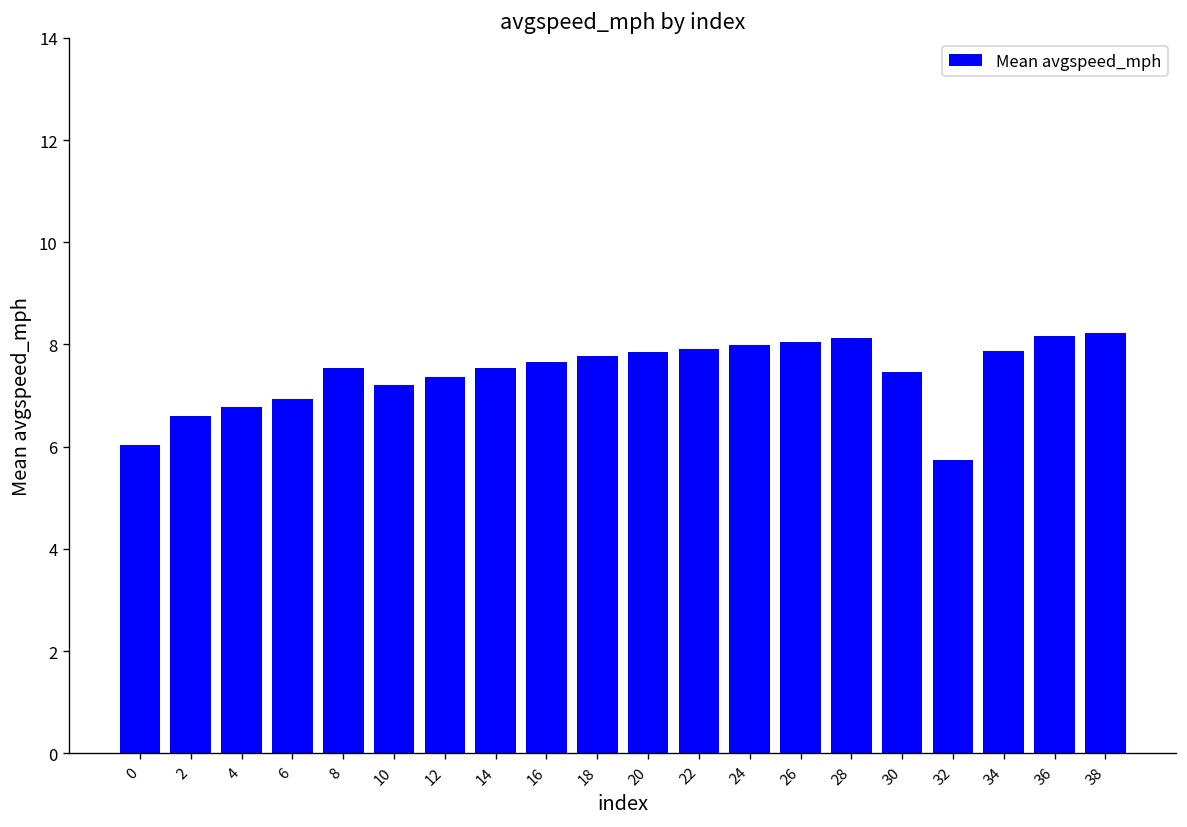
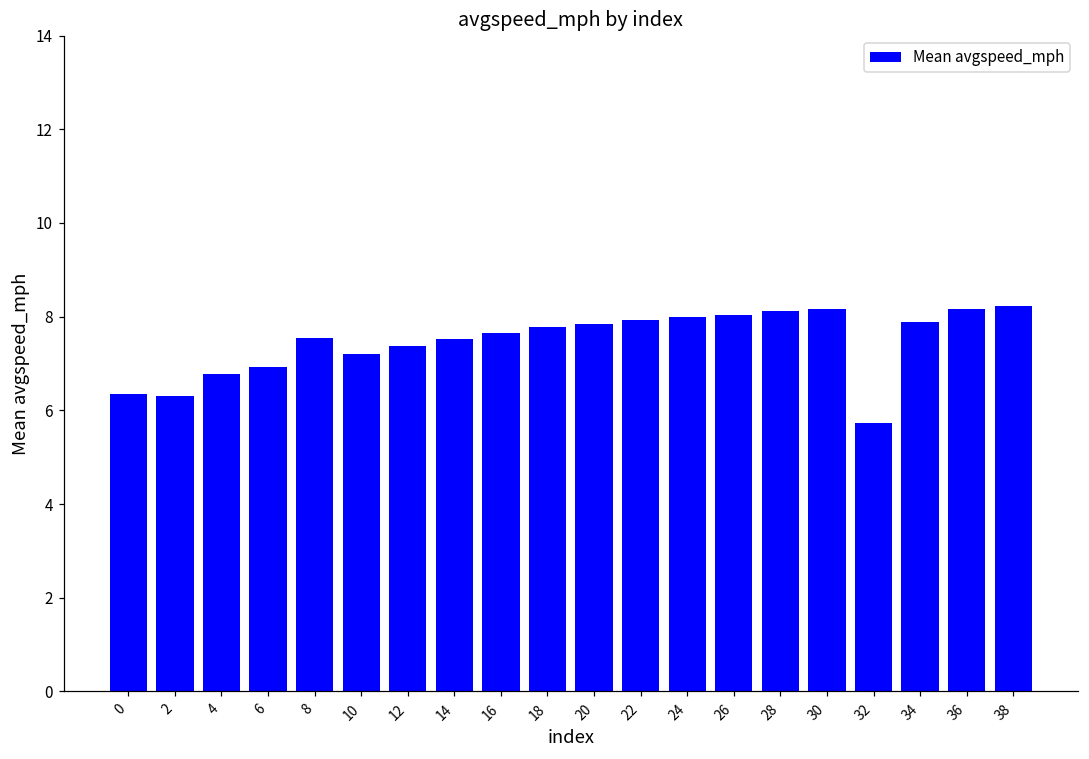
  {
-   "0": 6.0,
-   "2": 6.6,
+   "0": 6.4,
+   "2": 6.3,
    "4": 6.8,
    "6": 6.9,
    "8": 7.5,
    "10": 7.2,
    "12": 7.4,
    "14": 7.5,
    "16": 7.7,
    "18": 7.8,
    "20": 7.9,
    "22": 7.9,
    "24": 8.0,
    "26": 8.0,
    "28": 8.1,
-   "30": 7.5,
+   "30": 8.2,
    "32": 5.7,
    "34": 7.9,
    "36": 8.2,
    "38": 8.2
  }
